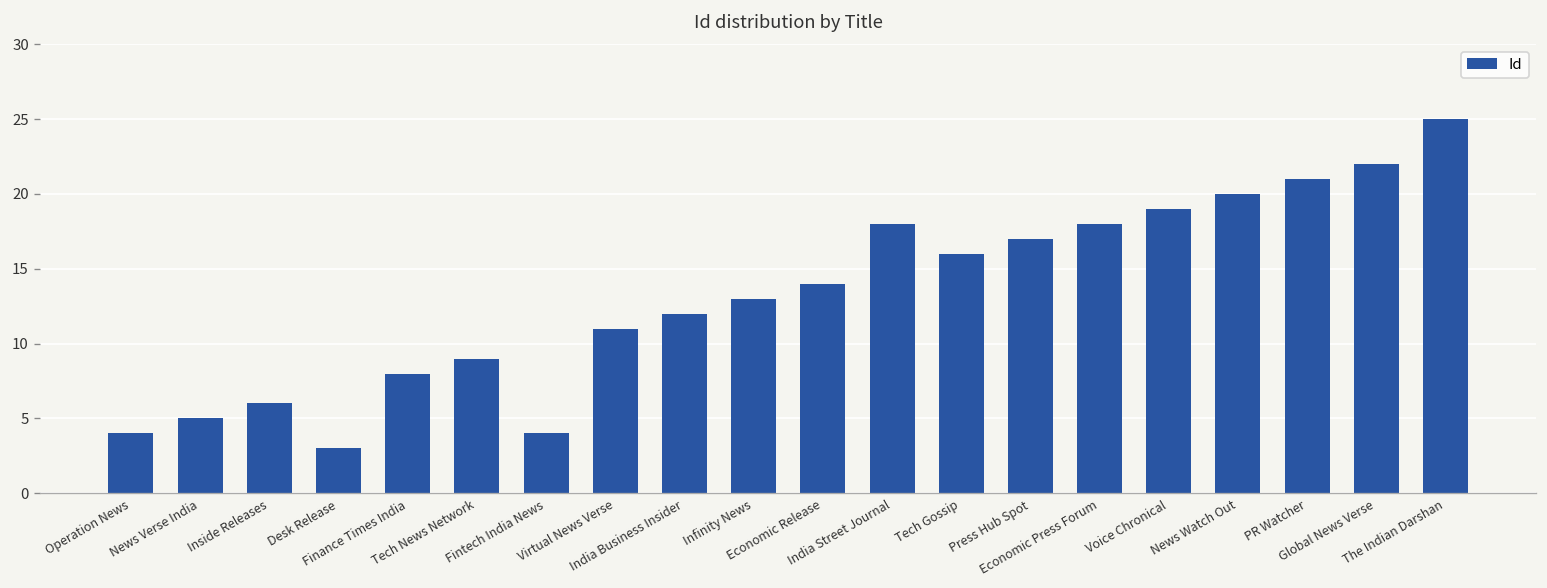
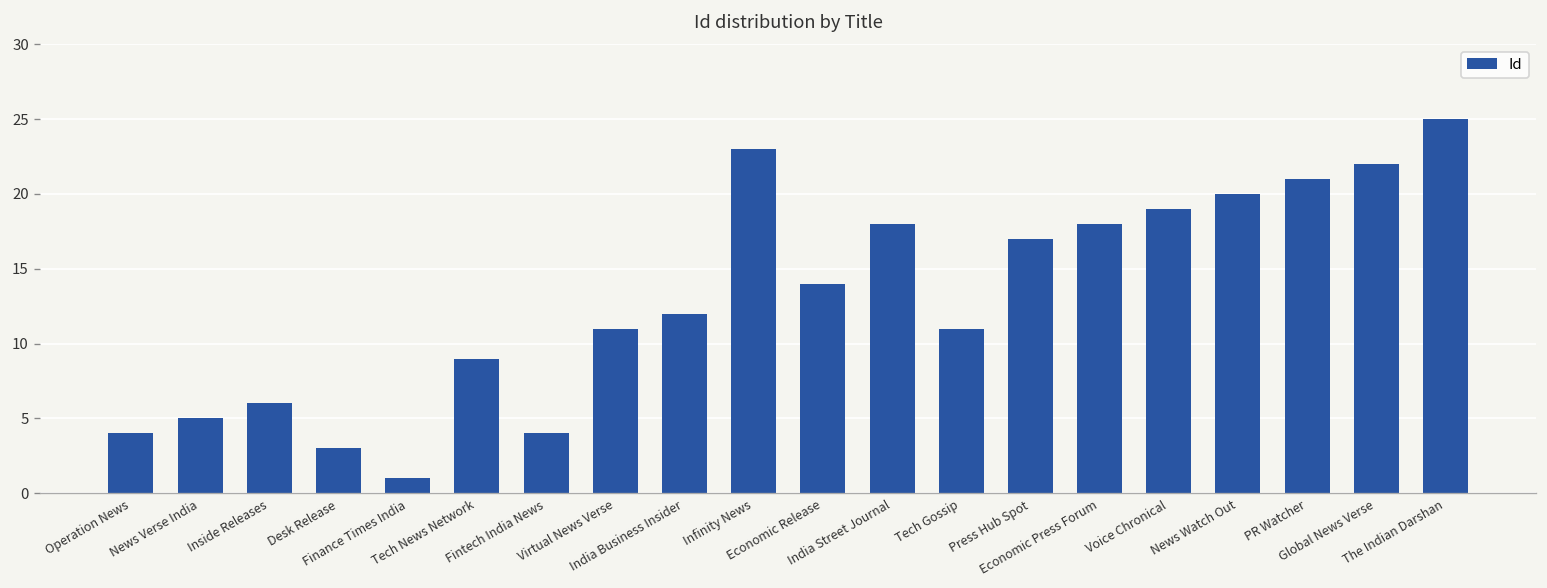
  {
    "Operation News": 4,
    "News Verse India": 5,
    "Inside Releases": 6,
    "Desk Release": 3,
-   "Finance Times India": 8,
+   "Finance Times India": 1,
    "Tech News Network": 9,
    "Fintech India News": 4,
    "Virtual News Verse": 11,
    "India Business Insider": 12,
-   "Infinity News": 13,
+   "Infinity News": 23,
    "Economic Release": 14,
    "India Street Journal": 18,
-   "Tech Gossip": 16,
+   "Tech Gossip": 11,
    "Press Hub Spot": 17,
    "Economic Press Forum": 18,
    "Voice Chronical": 19,
    "News Watch Out": 20,
    "PR Watcher": 21,
    "Global News Verse": 22,
    "The Indian Darshan": 25
  }
